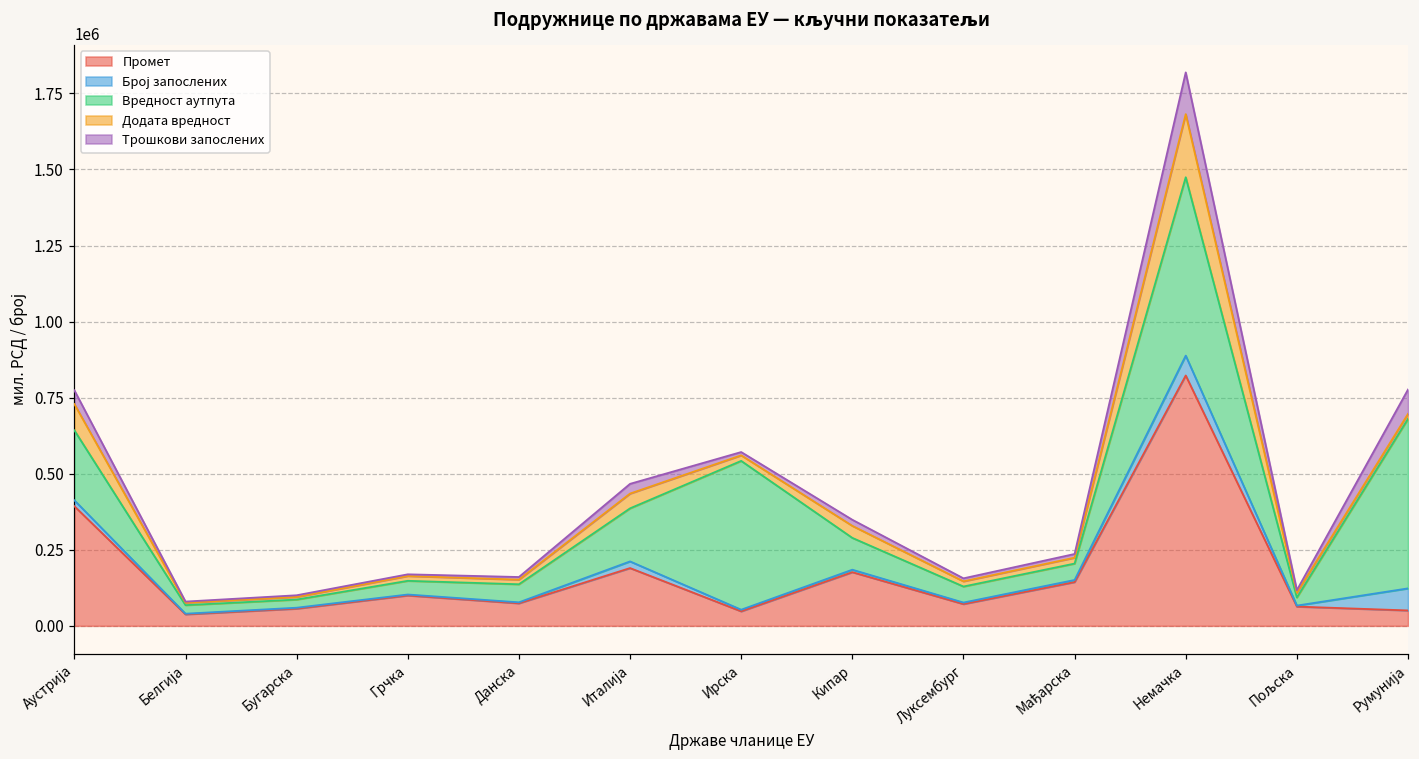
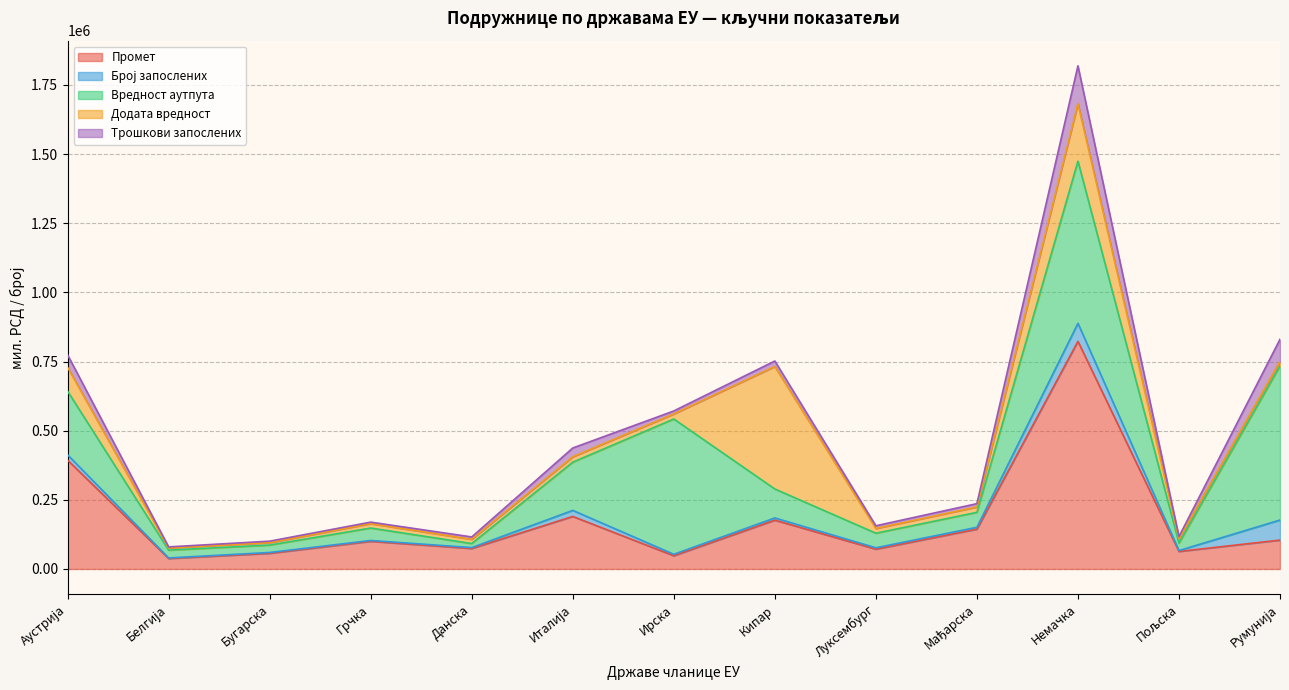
  {
    "Промет": {
      "Аустрија": 390000,
      "Италија": 190000,
      "Немачка": 820000,
-     "Румунија": 50000
+     "Румунија": 100000
    },
    "Број запослених": {
      "Аустрија": 20000,
      "Италија": 20000,
      "Немачка": 70000,
      "Румунија": 70000
    },
    "Вредност аутпута": {
      "Аустрија": 230000,
      "Грчка": 50000,
-     "Данска": 60000,
+     "Данска": 10000,
      "Италија": 170000,
      "Ирска": 490000,
      "Кипар": 100000,
      "Луксембург": 50000,
      "Мађарска": 50000,
      "Немачка": 590000,
      "Пољска": 30000,
      "Румунија": 560000
    },
    "Додата вредност": {
      "Аустрија": 90000,
-     "Италија": 50000,
+     "Италија": 20000,
      "Ирска": 20000,
-     "Кипар": 40000,
+     "Кипар": 440000,
      "Луксембург": 20000,
      "Мађарска": 20000,
      "Немачка": 210000,
      "Румунија": 20000
    },
    "Трошкови запослених": {
      "Аустрија": 50000,
      "Италија": 30000,
      "Ирска": 10000,
      "Кипар": 20000,
      "Луксембург": 10000,
      "Мађарска": 10000,
      "Немачка": 140000,
      "Румунија": 80000
    }
  }
